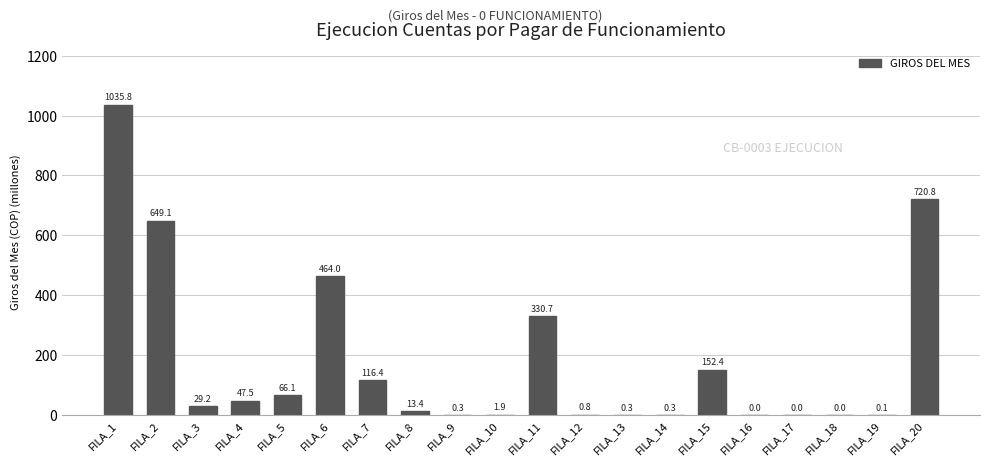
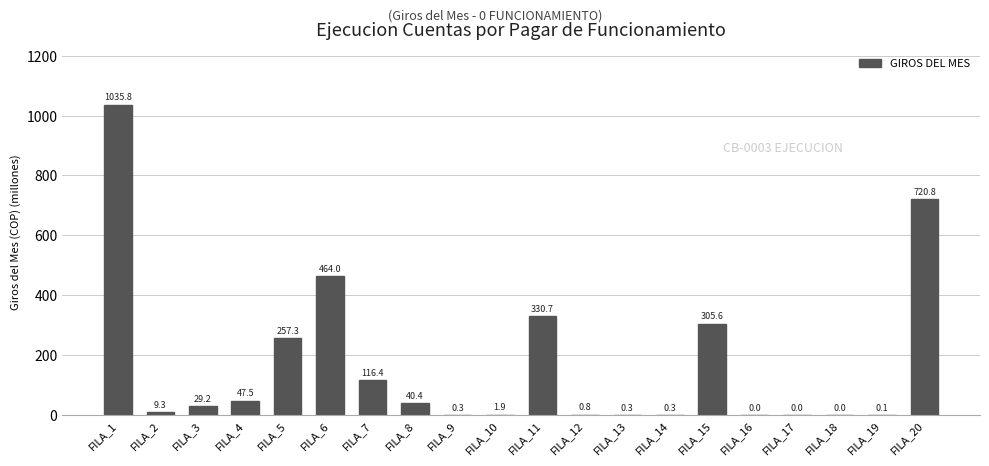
  {
    "FILA_1": 1035.8,
-   "FILA_2": 649.1,
+   "FILA_2": 9.3,
    "FILA_3": 29.2,
    "FILA_4": 47.5,
-   "FILA_5": 66.1,
+   "FILA_5": 257.3,
    "FILA_6": 464.0,
    "FILA_7": 116.4,
-   "FILA_8": 13.4,
+   "FILA_8": 40.4,
    "FILA_9": 0.3,
    "FILA_10": 1.9,
    "FILA_11": 330.7,
    "FILA_12": 0.8,
    "FILA_13": 0.3,
    "FILA_14": 0.3,
-   "FILA_15": 152.4,
+   "FILA_15": 305.6,
    "FILA_16": 0.0,
    "FILA_17": 0.0,
    "FILA_18": 0.0,
    "FILA_19": 0.1,
    "FILA_20": 720.8
  }
